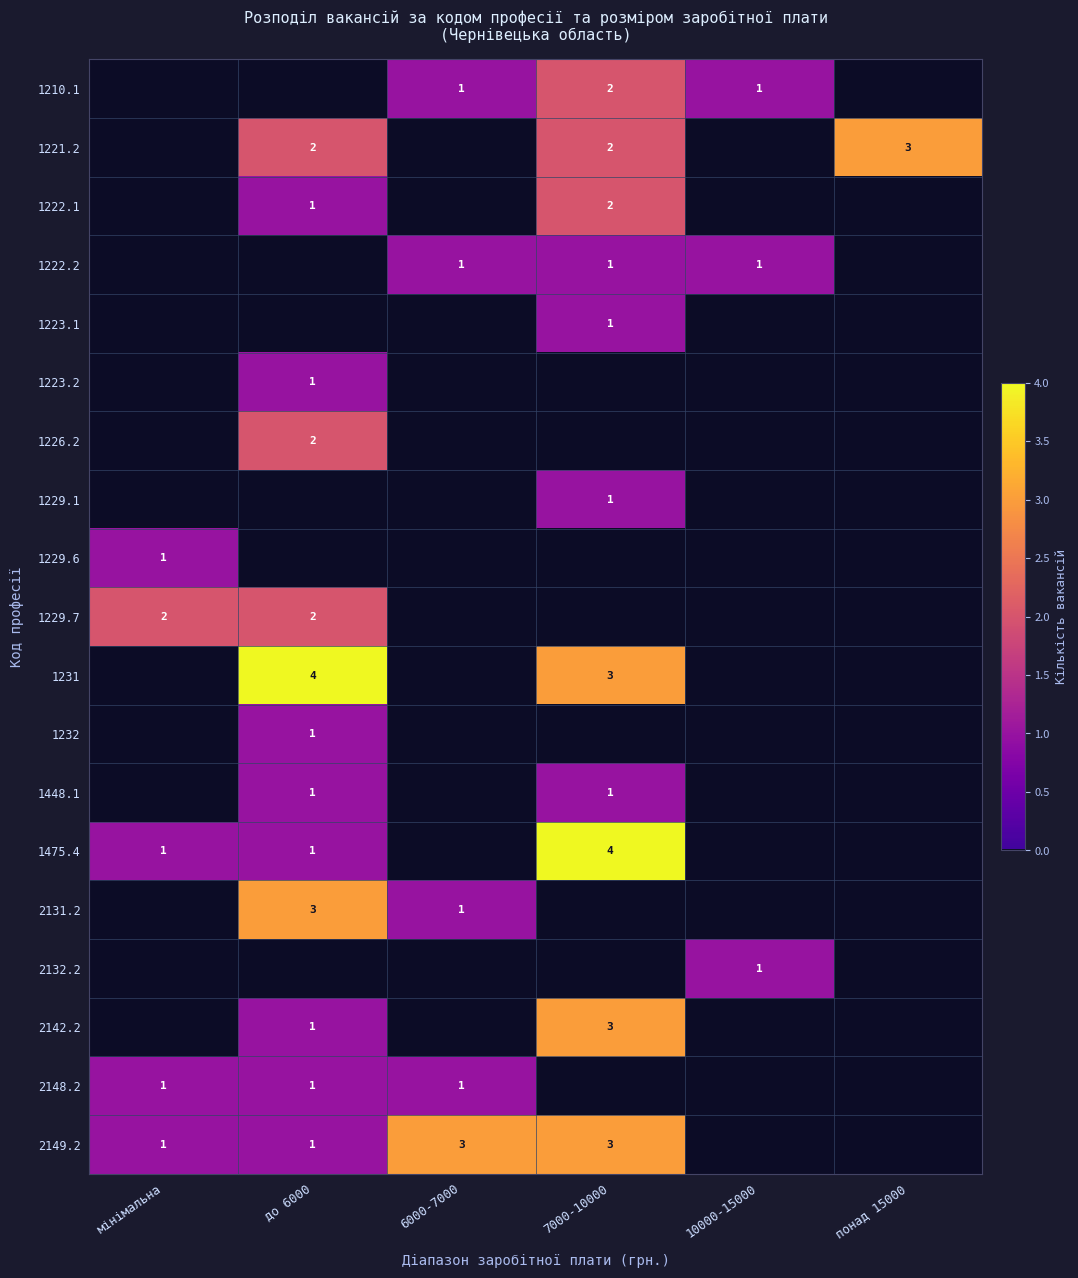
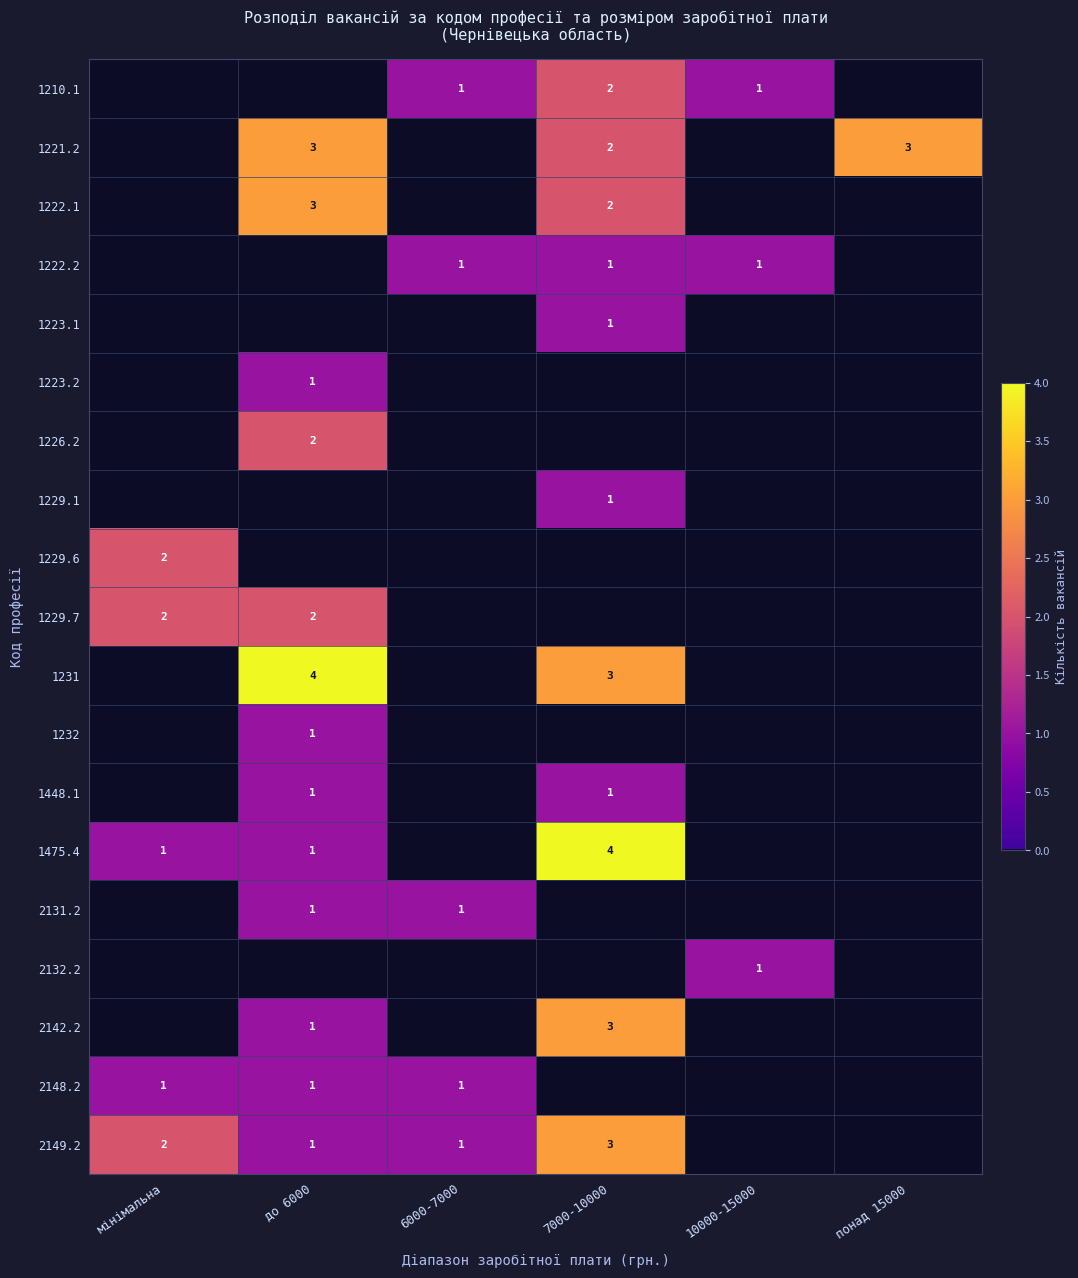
  {
    "1210.1": {
      "6000-7000": 1,
      "7000-10000": 2,
      "10000-15000": 1
    },
    "1221.2": {
-     "до 6000": 2,
+     "до 6000": 3,
      "7000-10000": 2,
      "понад 15000": 3
    },
    "1222.1": {
-     "до 6000": 1,
+     "до 6000": 3,
      "7000-10000": 2
    },
    "1222.2": {
      "6000-7000": 1,
      "7000-10000": 1,
      "10000-15000": 1
    },
    "1223.1": {
      "7000-10000": 1
    },
    "1223.2": {
      "до 6000": 1
    },
    "1226.2": {
      "до 6000": 2
    },
    "1229.1": {
      "7000-10000": 1
    },
    "1229.6": {
-     "мінімальна": 1
+     "мінімальна": 2
    },
    "1229.7": {
      "мінімальна": 2,
      "до 6000": 2
    },
    "1231": {
      "до 6000": 4,
      "7000-10000": 3
    },
    "1232": {
      "до 6000": 1
    },
    "1448.1": {
      "до 6000": 1,
      "7000-10000": 1
    },
    "1475.4": {
      "мінімальна": 1,
      "до 6000": 1,
      "7000-10000": 4
    },
    "2131.2": {
-     "до 6000": 3,
+     "до 6000": 1,
      "6000-7000": 1
    },
    "2132.2": {
      "10000-15000": 1
    },
    "2142.2": {
      "до 6000": 1,
      "7000-10000": 3
    },
    "2148.2": {
      "мінімальна": 1,
      "до 6000": 1,
      "6000-7000": 1
    },
    "2149.2": {
-     "мінімальна": 1,
+     "мінімальна": 2,
      "до 6000": 1,
-     "6000-7000": 3,
+     "6000-7000": 1,
      "7000-10000": 3
    }
  }
